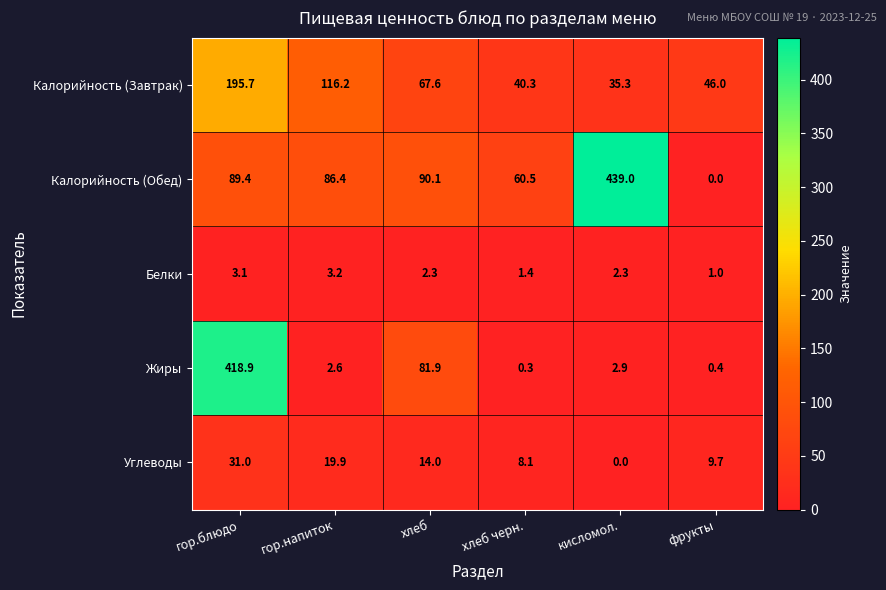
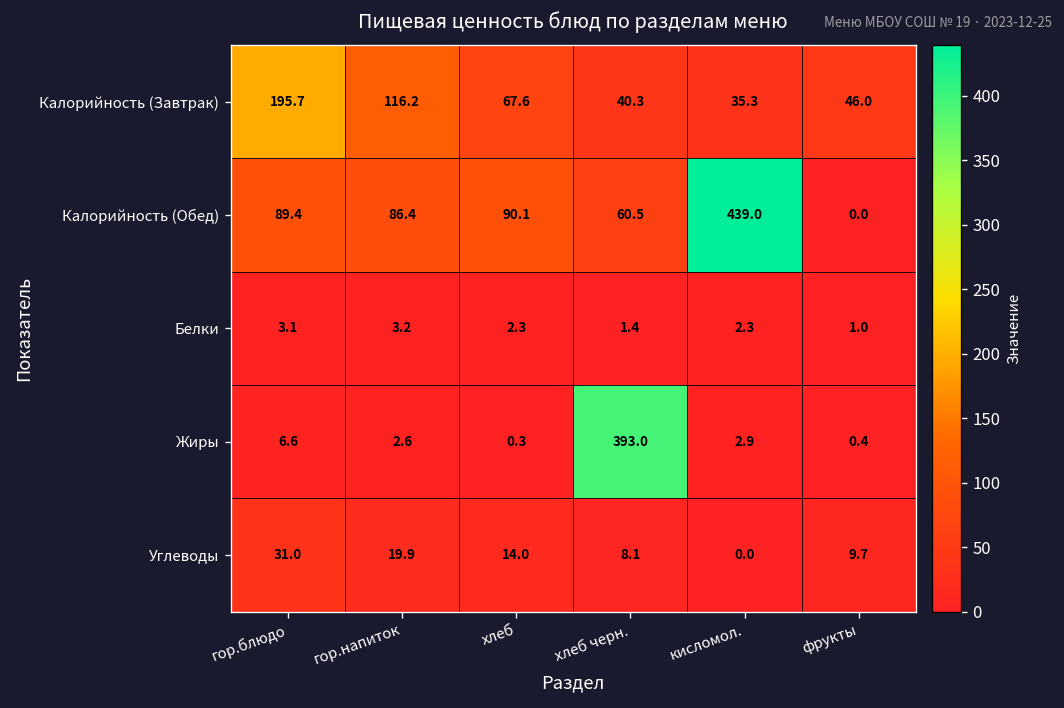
  {
    "Калорийность (Завтрак)": {
      "гор.блюдо": 195.7,
      "гор.напиток": 116.2,
      "хлеб": 67.6,
      "хлеб черн.": 40.3,
      "кисломол.": 35.3,
      "фрукты": 46.0
    },
    "Калорийность (Обед)": {
      "гор.блюдо": 89.4,
      "гор.напиток": 86.4,
      "хлеб": 90.1,
      "хлеб черн.": 60.5,
      "кисломол.": 439.0,
      "фрукты": 0.0
    },
    "Белки": {
      "гор.блюдо": 3.1,
      "гор.напиток": 3.2,
      "хлеб": 2.3,
      "хлеб черн.": 1.4,
      "кисломол.": 2.3,
      "фрукты": 1.0
    },
    "Жиры": {
-     "гор.блюдо": 418.9,
+     "гор.блюдо": 6.6,
      "гор.напиток": 2.6,
-     "хлеб": 81.9,
-     "хлеб черн.": 0.3,
+     "хлеб": 0.3,
+     "хлеб черн.": 393.0,
      "кисломол.": 2.9,
      "фрукты": 0.4
    },
    "Углеводы": {
      "гор.блюдо": 31.0,
      "гор.напиток": 19.9,
      "хлеб": 14.0,
      "хлеб черн.": 8.1,
      "кисломол.": 0.0,
      "фрукты": 9.7
    }
  }
